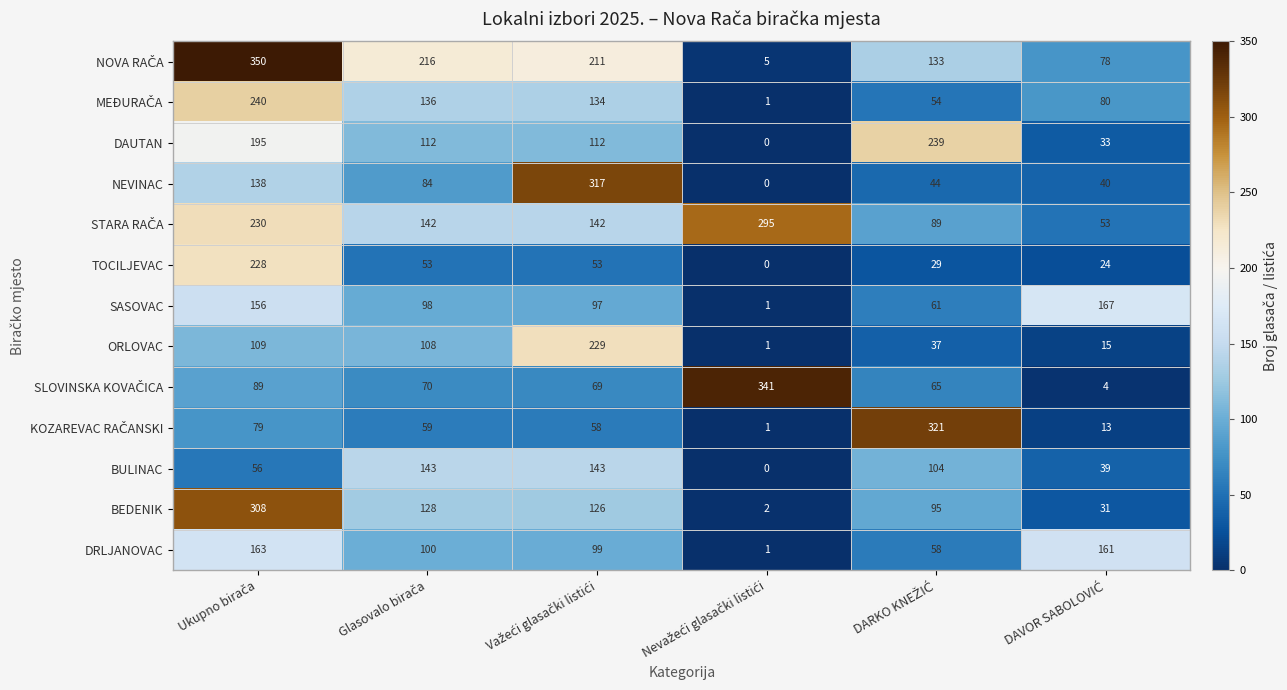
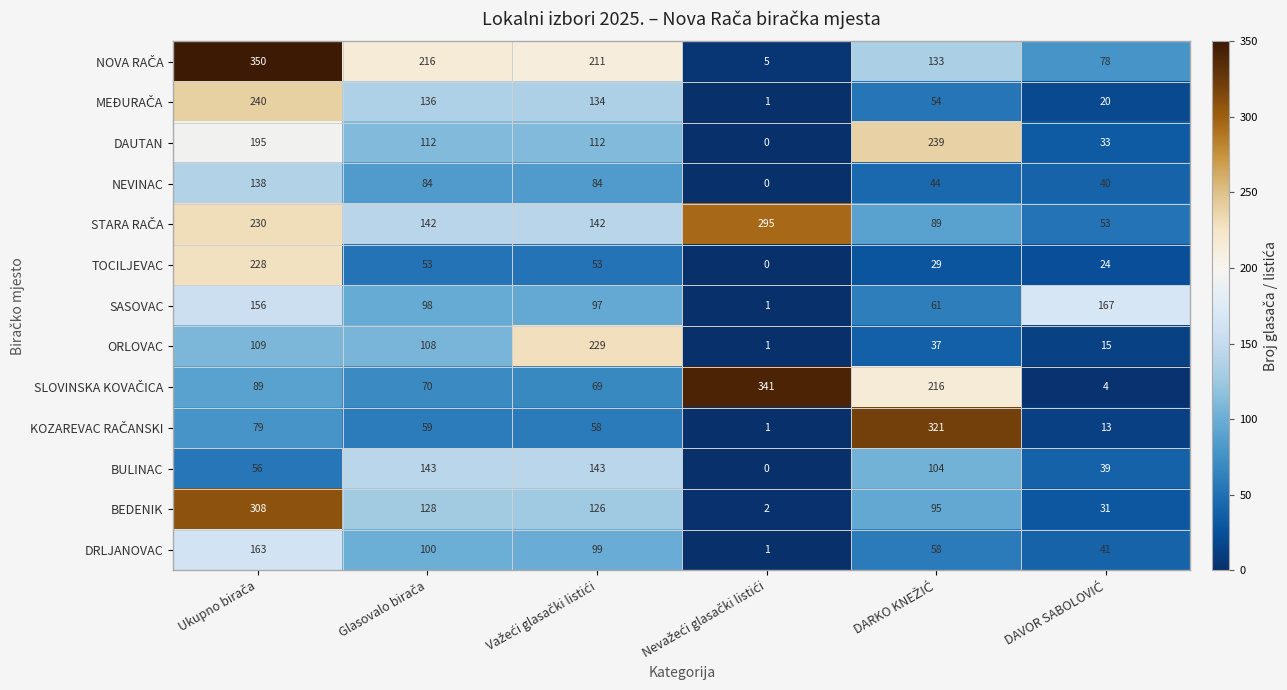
  {
    "NOVA RAČA": {
      "Ukupno birača": 350,
      "Glasovalo birača": 216,
      "Važeći glasački listići": 211,
      "Nevažeći glasački listići": 5,
      "DARKO KNEŽIĆ": 133,
      "DAVOR SABOLOVIĆ": 78
    },
    "MEĐURAČA": {
      "Ukupno birača": 240,
      "Glasovalo birača": 136,
      "Važeći glasački listići": 134,
      "Nevažeći glasački listići": 1,
      "DARKO KNEŽIĆ": 54,
-     "DAVOR SABOLOVIĆ": 80
+     "DAVOR SABOLOVIĆ": 20
    },
    "DAUTAN": {
      "Ukupno birača": 195,
      "Glasovalo birača": 112,
      "Važeći glasački listići": 112,
      "Nevažeći glasački listići": 0,
      "DARKO KNEŽIĆ": 239,
      "DAVOR SABOLOVIĆ": 33
    },
    "NEVINAC": {
      "Ukupno birača": 138,
      "Glasovalo birača": 84,
-     "Važeći glasački listići": 317,
+     "Važeći glasački listići": 84,
      "Nevažeći glasački listići": 0,
      "DARKO KNEŽIĆ": 44,
      "DAVOR SABOLOVIĆ": 40
    },
    "STARA RAČA": {
      "Ukupno birača": 230,
      "Glasovalo birača": 142,
      "Važeći glasački listići": 142,
      "Nevažeći glasački listići": 295,
      "DARKO KNEŽIĆ": 89,
      "DAVOR SABOLOVIĆ": 53
    },
    "TOCILJEVAC": {
      "Ukupno birača": 228,
      "Glasovalo birača": 53,
      "Važeći glasački listići": 53,
      "Nevažeći glasački listići": 0,
      "DARKO KNEŽIĆ": 29,
      "DAVOR SABOLOVIĆ": 24
    },
    "SASOVAC": {
      "Ukupno birača": 156,
      "Glasovalo birača": 98,
      "Važeći glasački listići": 97,
      "Nevažeći glasački listići": 1,
      "DARKO KNEŽIĆ": 61,
      "DAVOR SABOLOVIĆ": 167
    },
    "ORLOVAC": {
      "Ukupno birača": 109,
      "Glasovalo birača": 108,
      "Važeći glasački listići": 229,
      "Nevažeći glasački listići": 1,
      "DARKO KNEŽIĆ": 37,
      "DAVOR SABOLOVIĆ": 15
    },
    "SLOVINSKA KOVAČICA": {
      "Ukupno birača": 89,
      "Glasovalo birača": 70,
      "Važeći glasački listići": 69,
      "Nevažeći glasački listići": 341,
-     "DARKO KNEŽIĆ": 65,
+     "DARKO KNEŽIĆ": 216,
      "DAVOR SABOLOVIĆ": 4
    },
    "KOZAREVAC RAČANSKI": {
      "Ukupno birača": 79,
      "Glasovalo birača": 59,
      "Važeći glasački listići": 58,
      "Nevažeći glasački listići": 1,
      "DARKO KNEŽIĆ": 321,
      "DAVOR SABOLOVIĆ": 13
    },
    "BULINAC": {
      "Ukupno birača": 56,
      "Glasovalo birača": 143,
      "Važeći glasački listići": 143,
      "Nevažeći glasački listići": 0,
      "DARKO KNEŽIĆ": 104,
      "DAVOR SABOLOVIĆ": 39
    },
    "BEDENIK": {
      "Ukupno birača": 308,
      "Glasovalo birača": 128,
      "Važeći glasački listići": 126,
      "Nevažeći glasački listići": 2,
      "DARKO KNEŽIĆ": 95,
      "DAVOR SABOLOVIĆ": 31
    },
    "DRLJANOVAC": {
      "Ukupno birača": 163,
      "Glasovalo birača": 100,
      "Važeći glasački listići": 99,
      "Nevažeći glasački listići": 1,
      "DARKO KNEŽIĆ": 58,
-     "DAVOR SABOLOVIĆ": 161
+     "DAVOR SABOLOVIĆ": 41
    }
  }
